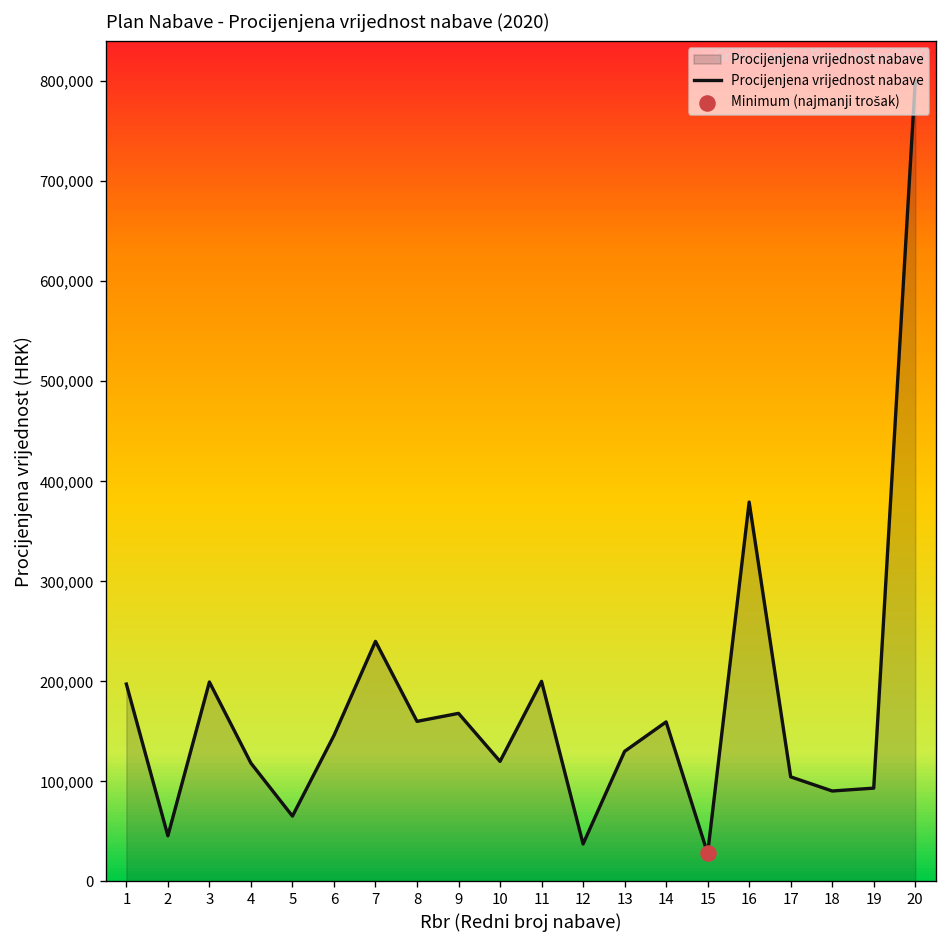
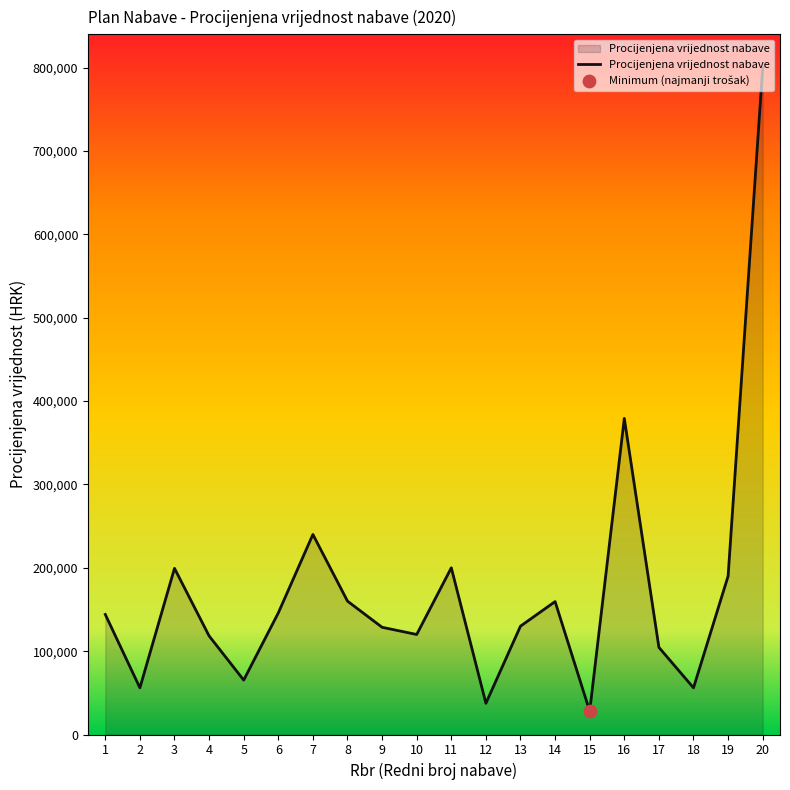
  {
    "Procijenjena vrijednost nabave": {
-     "1": "200,000",
-     "2": "50,000",
+     "1": "140,000",
+     "2": "60,000",
      "3": "200,000",
      "4": "120,000",
      "5": "70,000",
      "6": "150,000",
      "7": "240,000",
      "8": "160,000",
-     "9": "170,000",
+     "9": "130,000",
      "10": "120,000",
      "11": "200,000",
      "12": "40,000",
      "13": "130,000",
      "14": "160,000",
      "16": "380,000",
      "17": "100,000",
-     "18": "90,000",
-     "19": "90,000"
+     "18": "60,000",
+     "19": "190,000"
    }
  }
